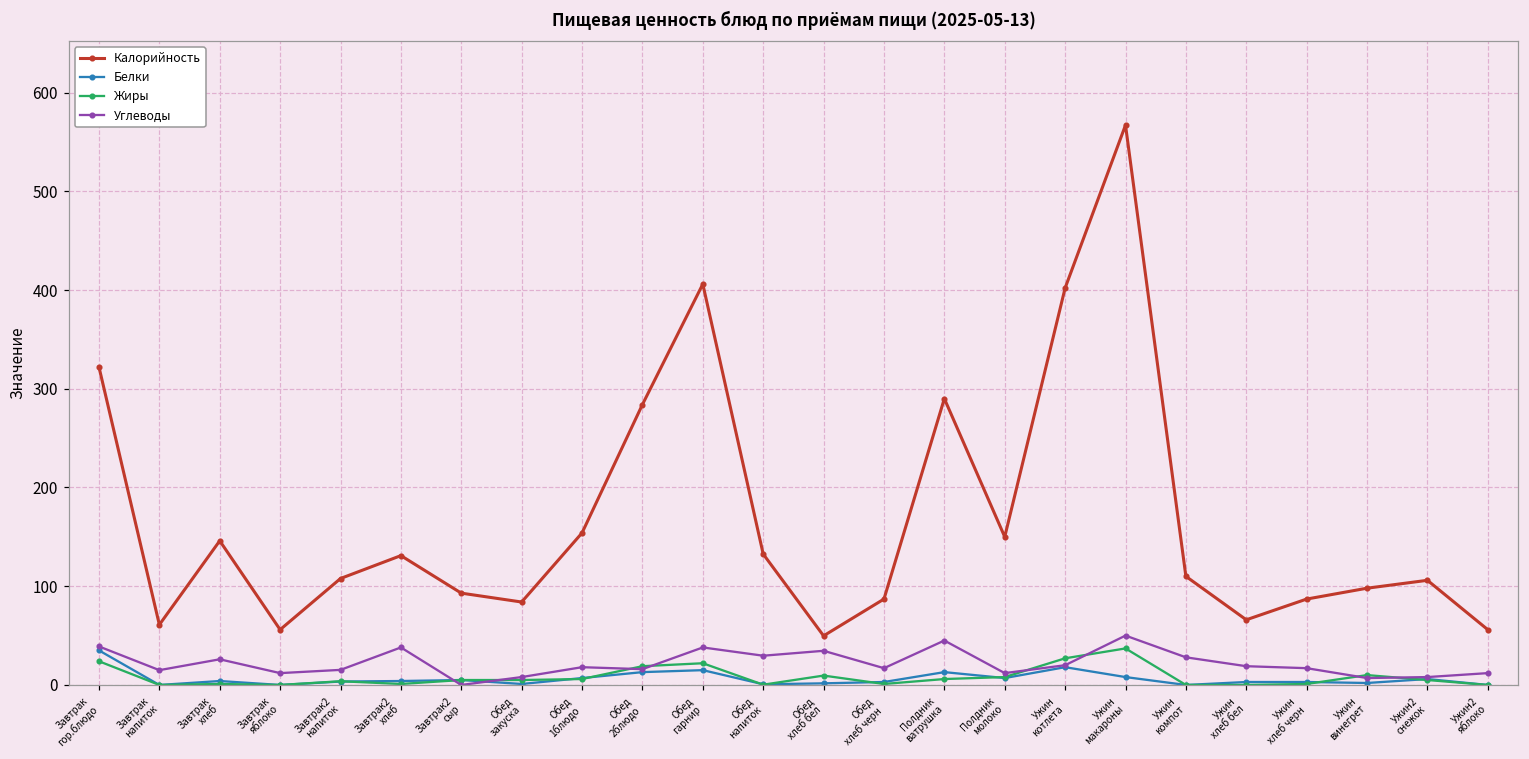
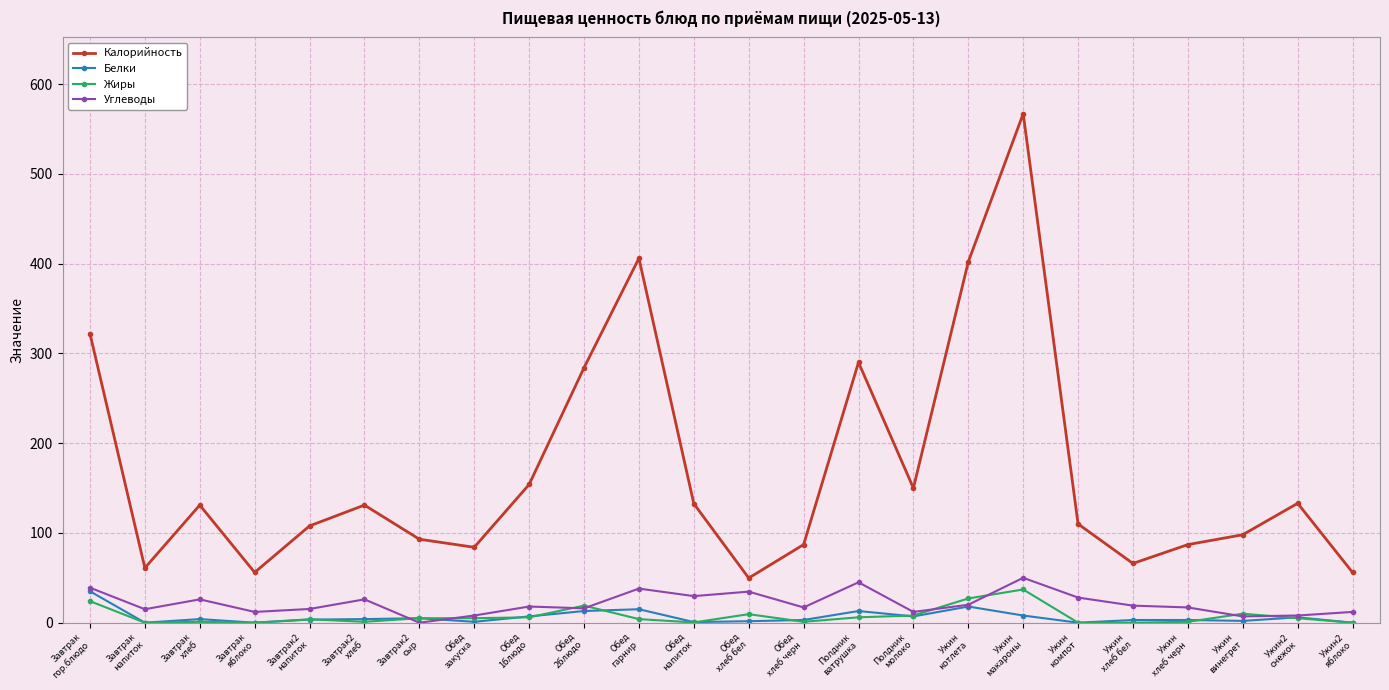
  {
    "Калорийность": {
      "Завтрак гор.блюдо": 320,
      "Завтрак напиток": 60,
-     "Завтрак хлеб": 150,
+     "Завтрак хлеб": 130,
      "Завтрак яблоко": 60,
      "Завтрак2 напиток": 110,
      "Завтрак2 хлеб": 130,
      "Завтрак2 сыр": 90,
      "Обед закуска": 80,
      "Обед 1блюдо": 150,
      "Обед 2блюдо": 280,
      "Обед гарнир": 410,
      "Обед напиток": 130,
      "Обед хлеб бел": 50,
      "Обед хлеб черн": 90,
      "Полдник ватрушка": 290,
      "Полдник молоко": 150,
      "Ужин котлета": 400,
      "Ужин макароны": 570,
      "Ужин компот": 110,
      "Ужин хлеб бел": 70,
      "Ужин хлеб черн": 90,
      "Ужин винегрет": 100,
-     "Ужин2 снежок": 110,
+     "Ужин2 снежок": 130,
      "Ужин2 яблоко": 60
    },
    "Белки": {
      "Завтрак гор.блюдо": 40,
      "Завтрак хлеб": 0,
      "Завтрак2 хлеб": 0,
      "Обед закуска": 0,
      "Обед 2блюдо": 10,
      "Обед гарнир": 20,
      "Обед хлеб бел": 0,
      "Полдник ватрушка": 10,
      "Ужин макароны": 10,
      "Ужин хлеб бел": 0,
      "Ужин винегрет": 0
    },
    "Жиры": {
      "Завтрак гор.блюдо": 20,
      "Завтрак хлеб": 0,
      "Завтрак2 хлеб": 0,
      "Обед закуска": 10,
      "Обед 2блюдо": 20,
-     "Обед гарнир": 20,
+     "Обед гарнир": 0,
      "Обед хлеб бел": 10,
      "Полдник ватрушка": 10,
      "Ужин котлета": 30,
      "Ужин макароны": 40,
      "Ужин хлеб бел": 0,
      "Ужин винегрет": 10
    },
    "Углеводы": {
      "Завтрак гор.блюдо": 40,
      "Завтрак напиток": 20,
      "Завтрак хлеб": 30,
      "Завтрак яблоко": 10,
      "Завтрак2 напиток": 20,
-     "Завтрак2 хлеб": 40,
+     "Завтрак2 хлеб": 30,
      "Завтрак2 сыр": 0,
      "Обед закуска": 10,
      "Обед 1блюдо": 20,
      "Обед 2блюдо": 20,
      "Обед гарнир": 40,
      "Обед напиток": 30,
      "Обед хлеб бел": 30,
      "Обед хлеб черн": 20,
      "Полдник ватрушка": 50,
      "Полдник молоко": 10,
      "Ужин макароны": 50,
      "Ужин компот": 30,
      "Ужин хлеб бел": 20,
      "Ужин хлеб черн": 20,
      "Ужин винегрет": 10,
      "Ужин2 яблоко": 10
    }
  }
